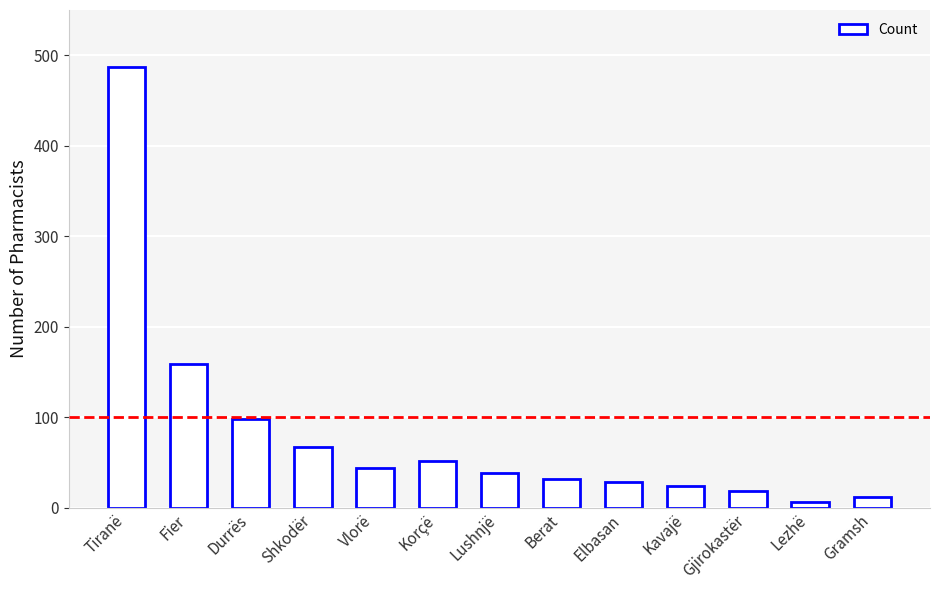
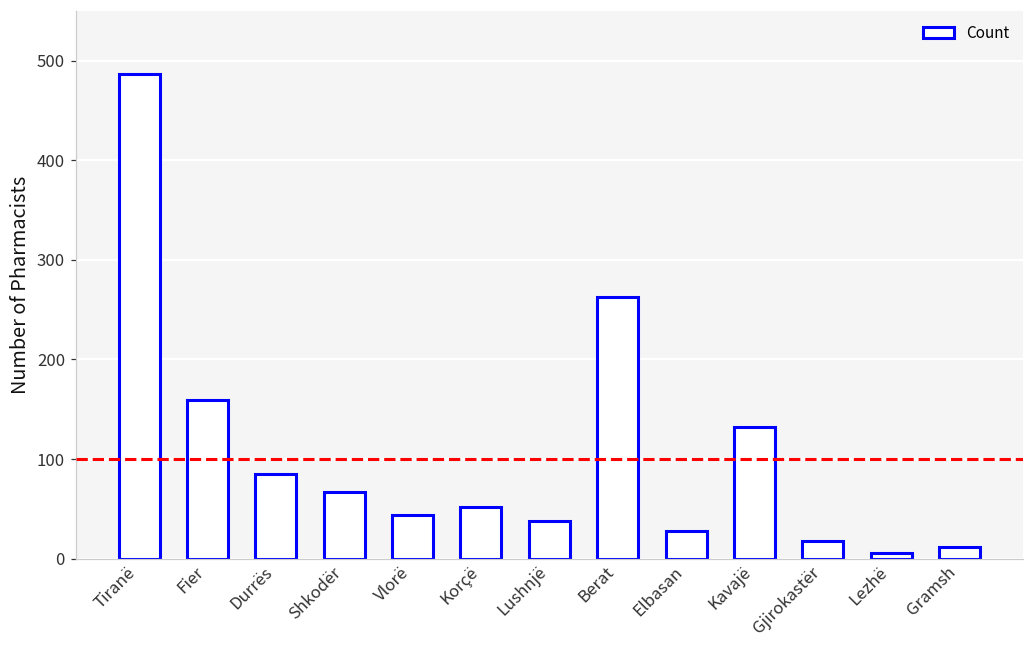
  {
    "Tiranë": 490,
    "Fier": 160,
-   "Durrës": 100,
+   "Durrës": 90,
    "Shkodër": 70,
    "Vlorë": 40,
    "Korçë": 50,
    "Lushnjë": 40,
-   "Berat": 30,
+   "Berat": 260,
    "Elbasan": 30,
-   "Kavajë": 20,
+   "Kavajë": 130,
    "Gjirokastër": 20,
    "Lezhë": 10,
    "Gramsh": 10
  }
